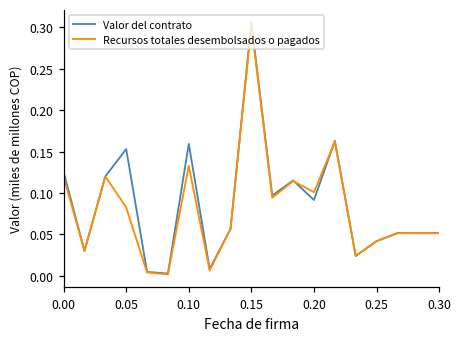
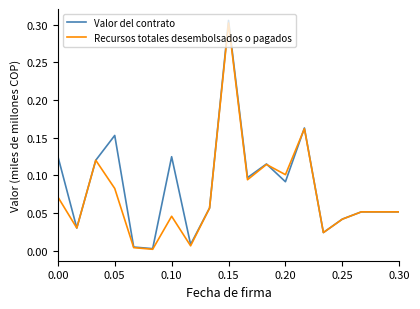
  {
    "Valor del contrato": {
      "0.00": 0.13,
      "0.05": 0.15,
-     "0.10": 0.16,
+     "0.10": 0.12,
      "0.20": 0.09
    },
    "Recursos totales desembolsados o pagados": {
-     "0.00": 0.12,
+     "0.00": 0.07,
      "0.05": 0.08,
-     "0.10": 0.13,
+     "0.10": 0.05,
      "0.20": 0.10
    }
  }
